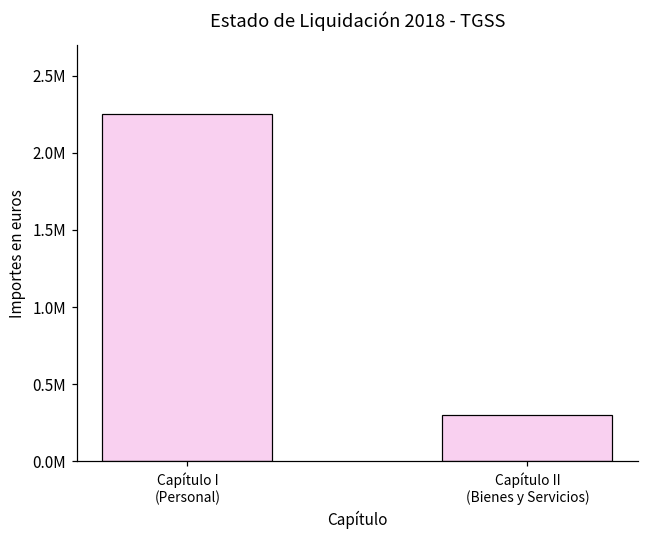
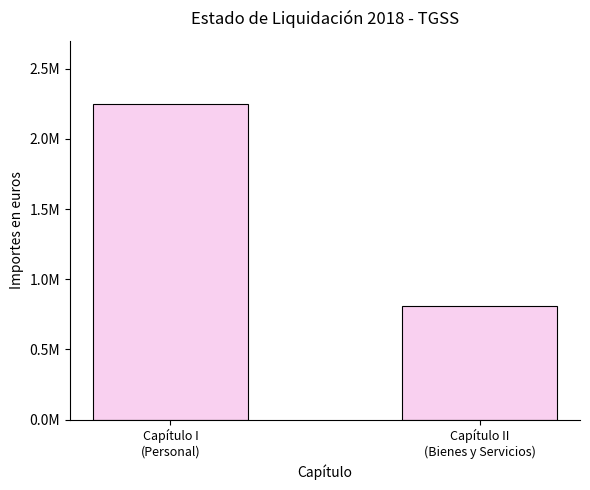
  {
    "Capítulo I (Personal)": 2250000,
-   "Capítulo II (Bienes y Servicios)": 300000
+   "Capítulo II (Bienes y Servicios)": 810000
  }
